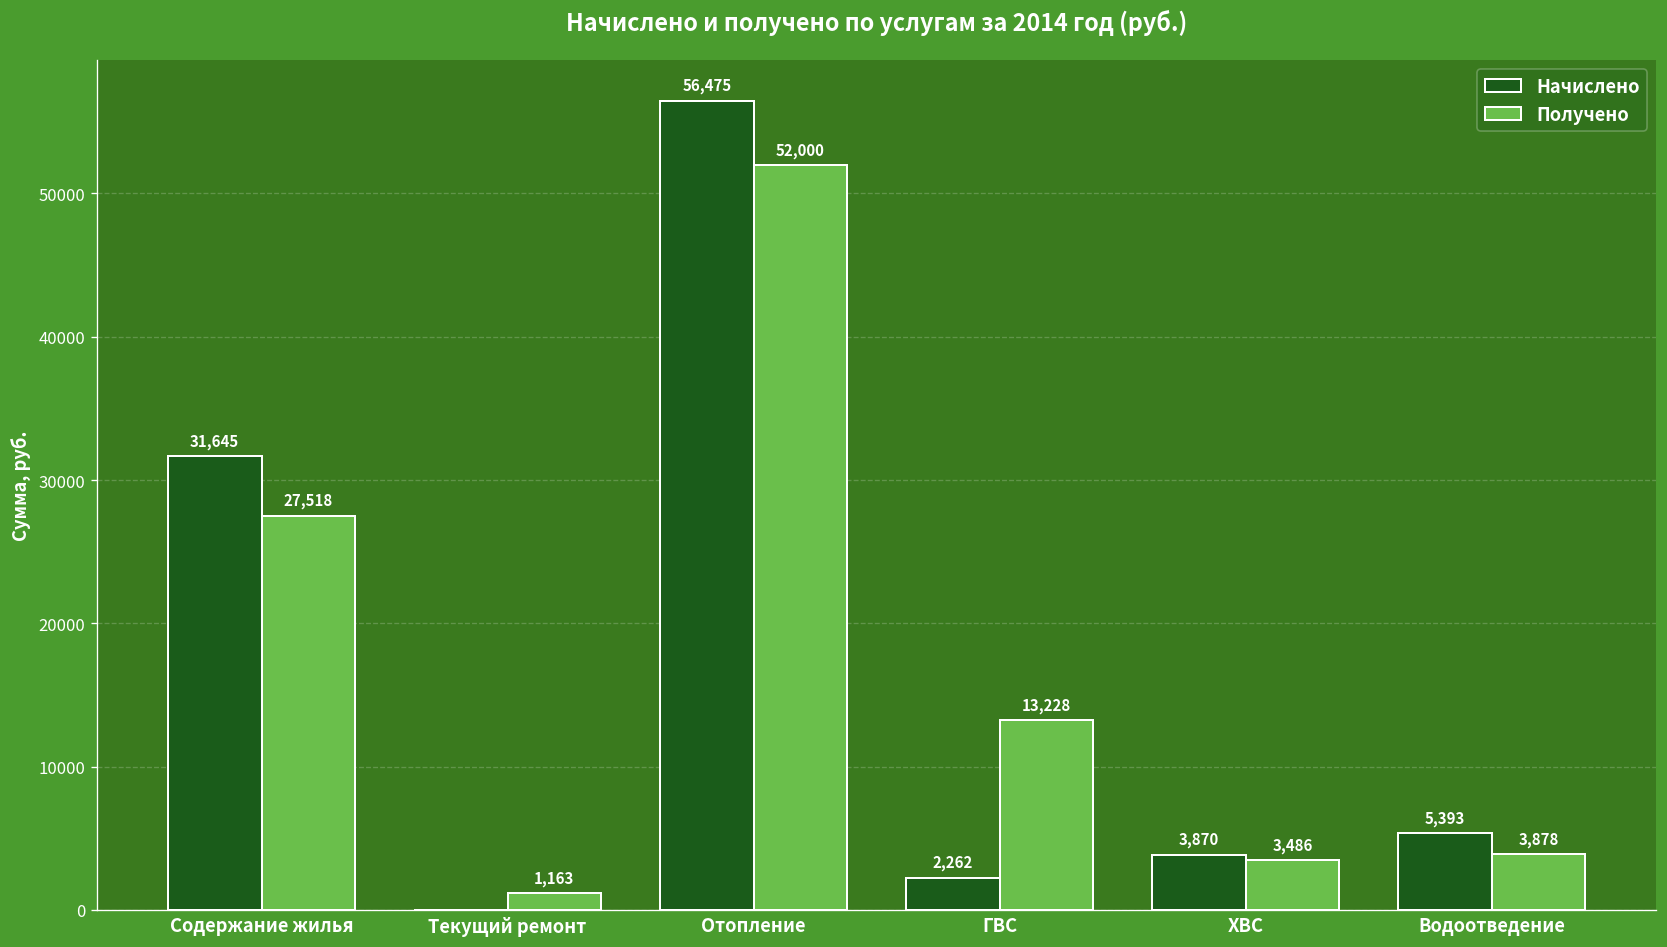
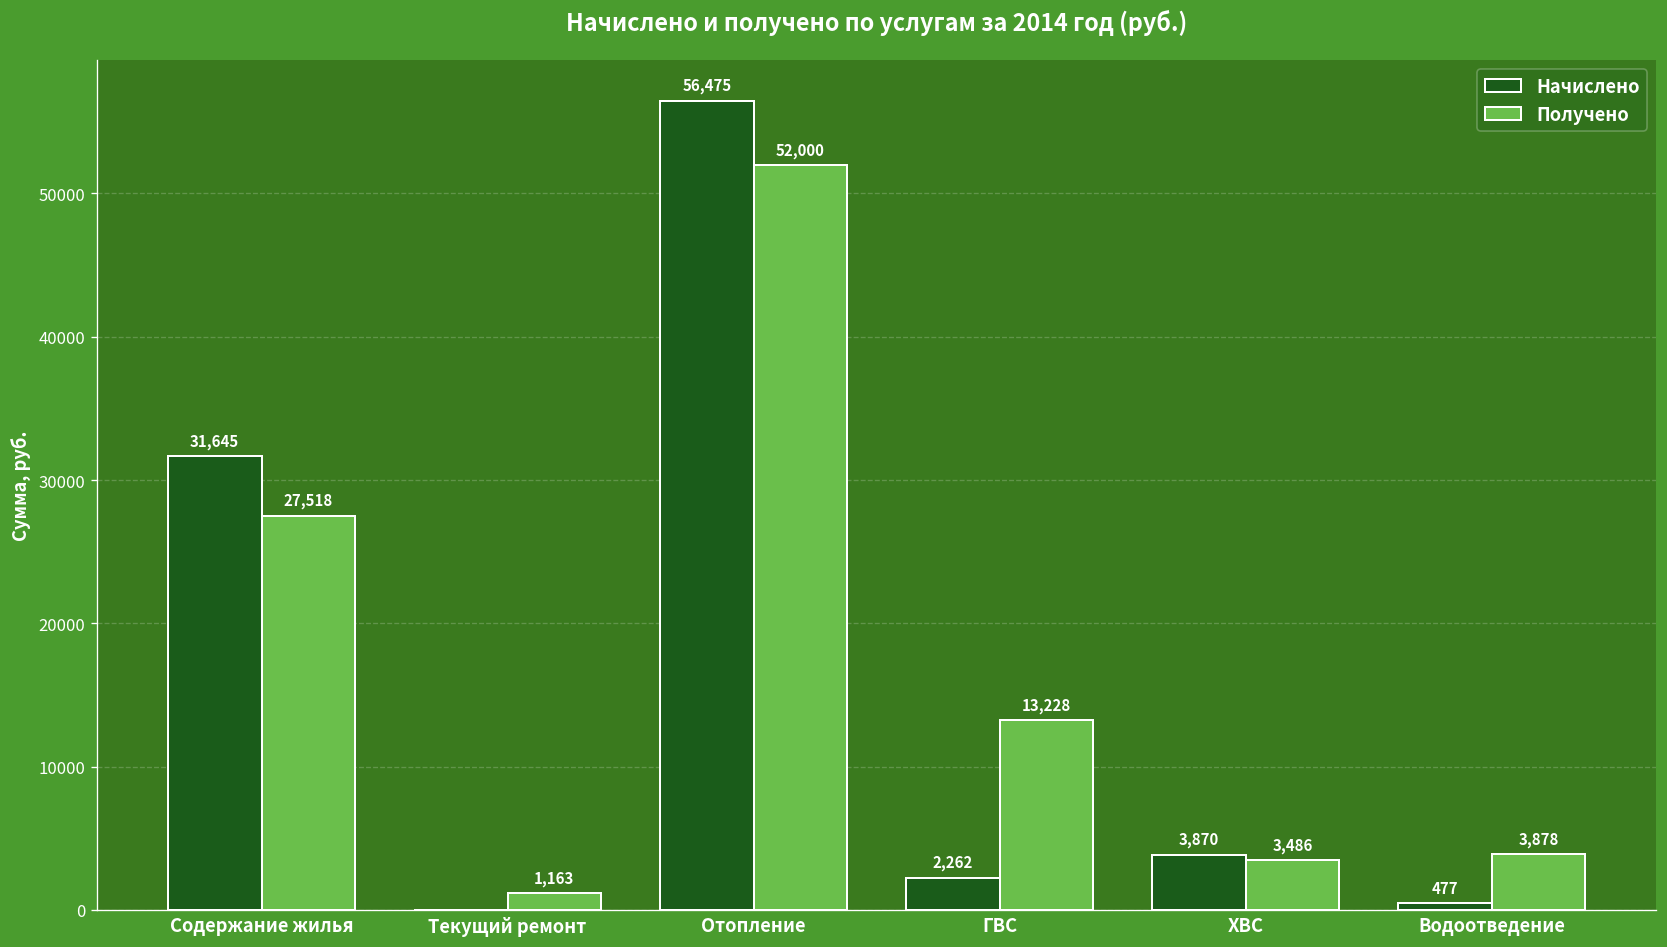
  {
    "Начислено": {
      "Содержание жилья": "31,645",
      "Отопление": "56,475",
      "ГВС": "2,262",
      "ХВС": "3,870",
-     "Водоотведение": "5,393"
+     "Водоотведение": "477"
    },
    "Получено": {
      "Содержание жилья": "27,518",
      "Текущий ремонт": "1,163",
      "Отопление": "52,000",
      "ГВС": "13,228",
      "ХВС": "3,486",
      "Водоотведение": "3,878"
    }
  }
